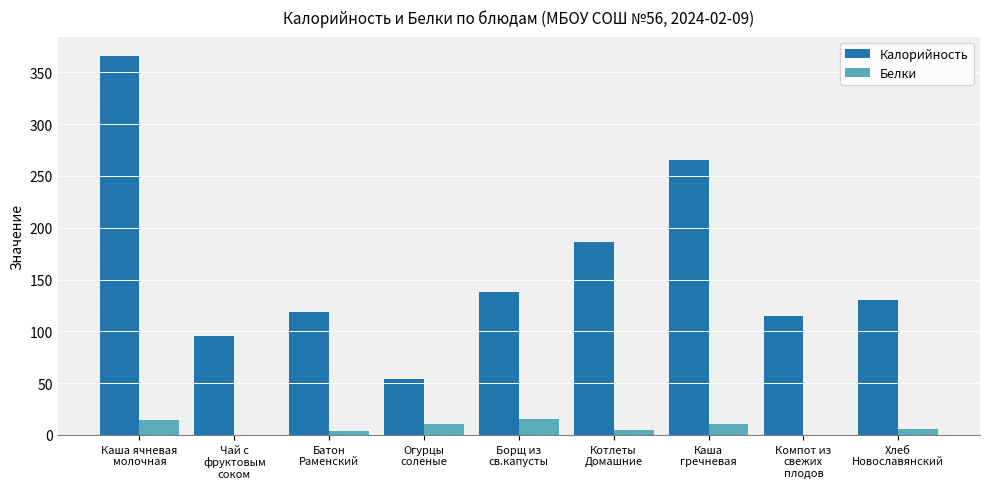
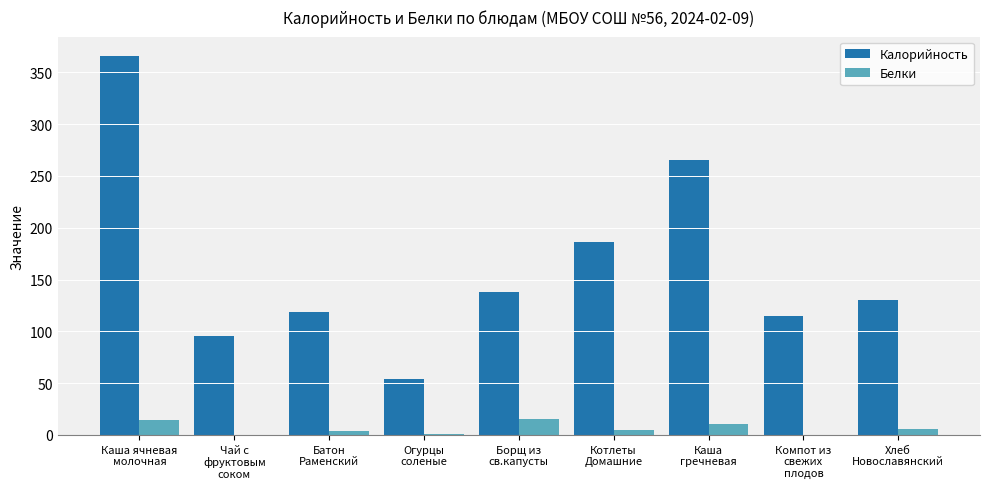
  {
    "Калорийность": {
      "Каша ячневая молочная": 366,
      "Чай с фруктовым соком": 95,
      "Батон Раменский": 119,
      "Огурцы соленые": 54,
      "Борщ из св.капусты": 138,
      "Котлеты Домашние": 186,
      "Каша гречневая": 266,
      "Компот из свежих плодов": 115,
      "Хлеб Новославянский": 130
    },
    "Белки": {
      "Каша ячневая молочная": 14,
      "Батон Раменский": 4,
-     "Огурцы соленые": 11,
+     "Огурцы соленые": 1,
      "Борщ из св.капусты": 15,
      "Котлеты Домашние": 5,
      "Каша гречневая": 10,
      "Хлеб Новославянский": 5
    }
  }
